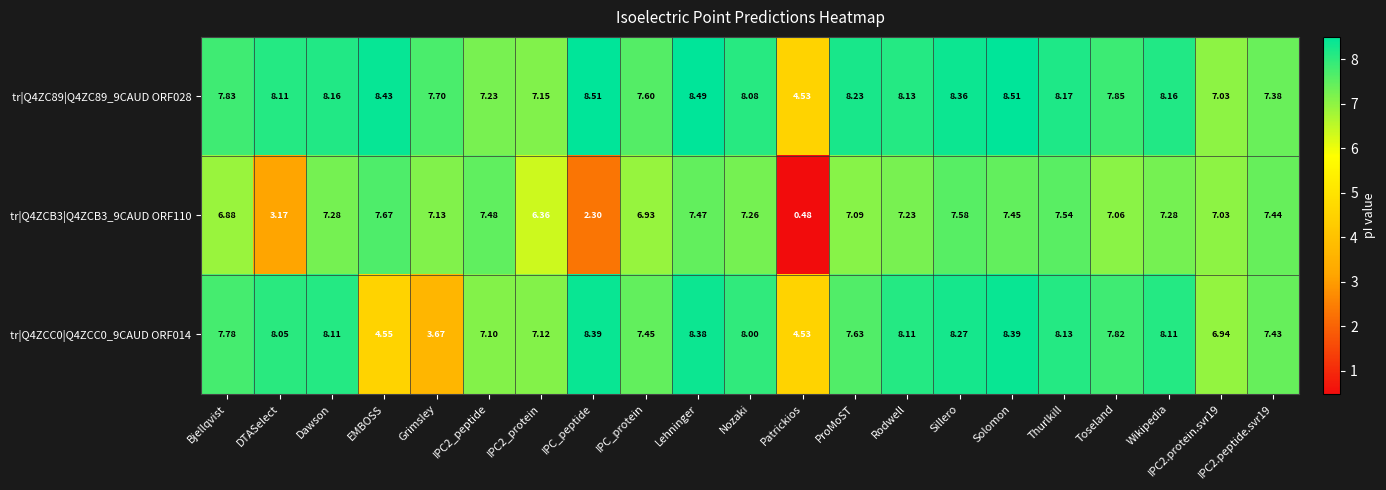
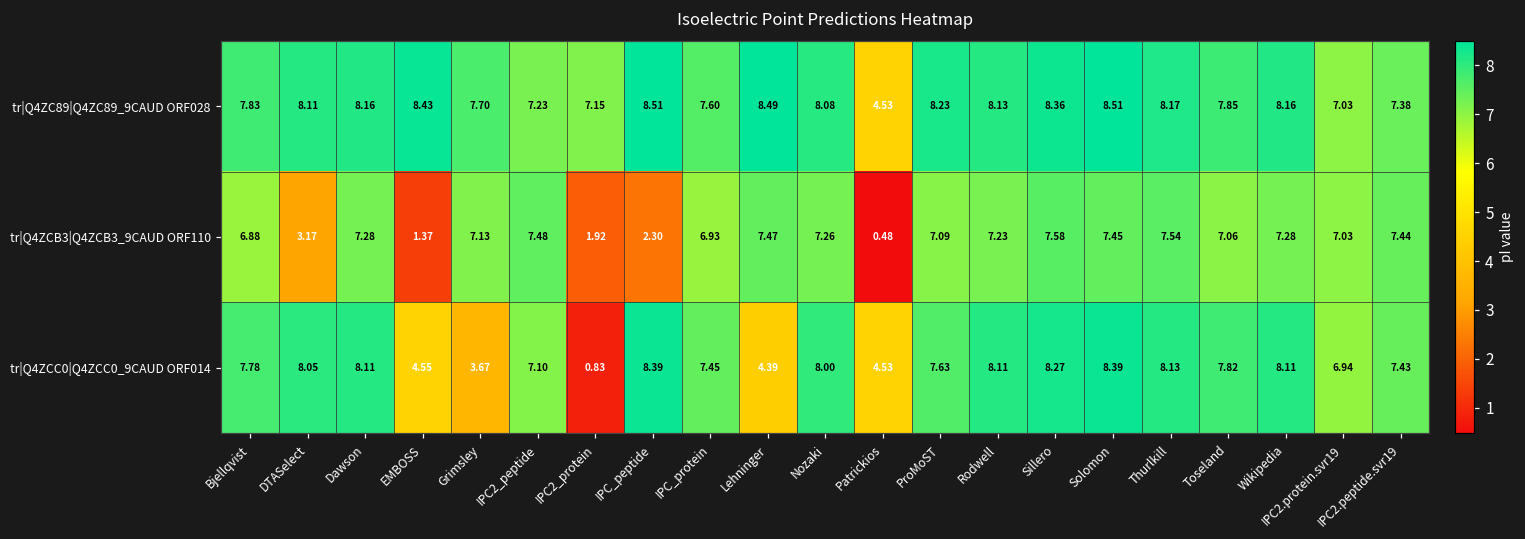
  {
    "tr|Q4ZC89|Q4ZC89_9CAUD ORF028": {
      "Bjellqvist": 7.83,
      "DTASelect": 8.11,
      "Dawson": 8.16,
      "EMBOSS": 8.43,
      "Grimsley": 7.70,
      "IPC2_peptide": 7.23,
      "IPC2_protein": 7.15,
      "IPC_peptide": 8.51,
      "IPC_protein": 7.60,
      "Lehninger": 8.49,
      "Nozaki": 8.08,
      "Patrickios": 4.53,
      "ProMoST": 8.23,
      "Rodwell": 8.13,
      "Sillero": 8.36,
      "Solomon": 8.51,
      "Thurlkill": 8.17,
      "Toseland": 7.85,
      "Wikipedia": 8.16,
      "IPC2.protein.svr19": 7.03,
      "IPC2.peptide.svr19": 7.38
    },
    "tr|Q4ZCB3|Q4ZCB3_9CAUD ORF110": {
      "Bjellqvist": 6.88,
      "DTASelect": 3.17,
      "Dawson": 7.28,
-     "EMBOSS": 7.67,
+     "EMBOSS": 1.37,
      "Grimsley": 7.13,
      "IPC2_peptide": 7.48,
-     "IPC2_protein": 6.36,
+     "IPC2_protein": 1.92,
      "IPC_peptide": 2.30,
      "IPC_protein": 6.93,
      "Lehninger": 7.47,
      "Nozaki": 7.26,
      "Patrickios": 0.48,
      "ProMoST": 7.09,
      "Rodwell": 7.23,
      "Sillero": 7.58,
      "Solomon": 7.45,
      "Thurlkill": 7.54,
      "Toseland": 7.06,
      "Wikipedia": 7.28,
      "IPC2.protein.svr19": 7.03,
      "IPC2.peptide.svr19": 7.44
    },
    "tr|Q4ZCC0|Q4ZCC0_9CAUD ORF014": {
      "Bjellqvist": 7.78,
      "DTASelect": 8.05,
      "Dawson": 8.11,
      "EMBOSS": 4.55,
      "Grimsley": 3.67,
      "IPC2_peptide": 7.10,
-     "IPC2_protein": 7.12,
+     "IPC2_protein": 0.83,
      "IPC_peptide": 8.39,
      "IPC_protein": 7.45,
-     "Lehninger": 8.38,
+     "Lehninger": 4.39,
      "Nozaki": 8.00,
      "Patrickios": 4.53,
      "ProMoST": 7.63,
      "Rodwell": 8.11,
      "Sillero": 8.27,
      "Solomon": 8.39,
      "Thurlkill": 8.13,
      "Toseland": 7.82,
      "Wikipedia": 8.11,
      "IPC2.protein.svr19": 6.94,
      "IPC2.peptide.svr19": 7.43
    }
  }
